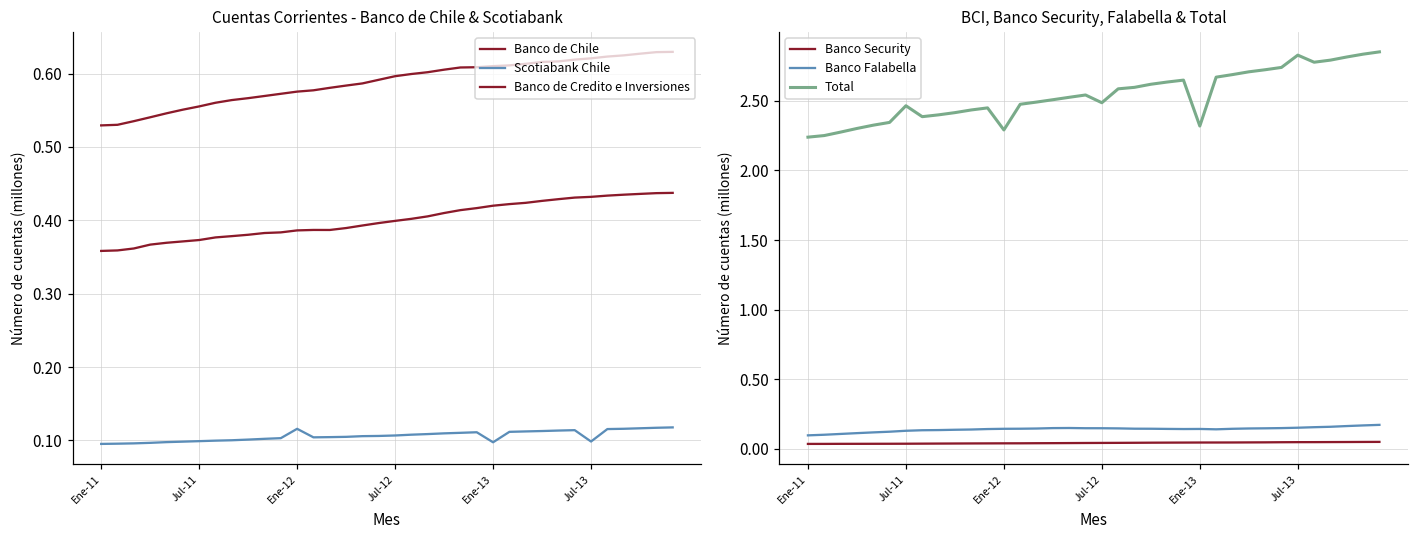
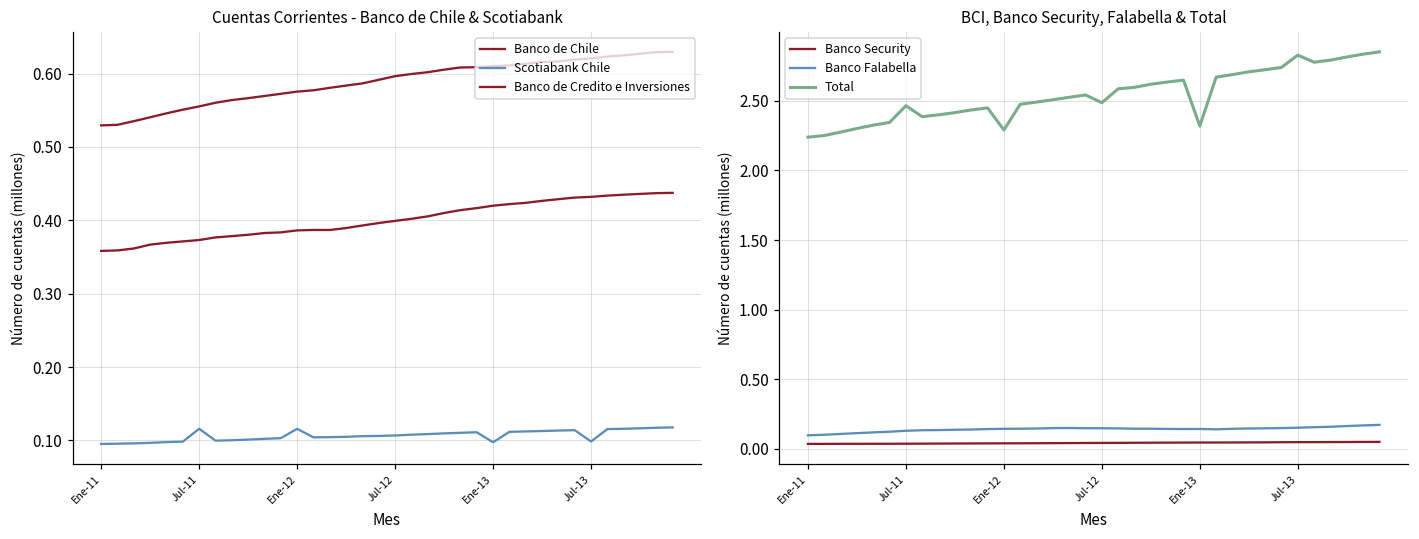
  {
    "Cuentas Corrientes - Banco de Chile & Scotiabank": {
      "Scotiabank Chile": {
        "Ene-11": 0.10,
-       "Jul-11": 0.10,
+       "Jul-11": 0.12,
        "Ene-12": 0.12,
        "Jul-12": 0.11,
        "Ene-13": 0.10,
        "Jul-13": 0.10
      }
    },
    "BCI, Banco Security, Falabella & Total": {
      "Banco Security": {
        "Ene-11": 0.04,
        "Jul-11": 0.04,
        "Ene-12": 0.04,
        "Jul-12": 0.04,
        "Ene-13": 0.05,
        "Jul-13": 0.05
      },
      "Banco Falabella": {
        "Ene-11": 0.10,
        "Jul-11": 0.13,
        "Ene-12": 0.14,
        "Jul-12": 0.15,
        "Ene-13": 0.14,
        "Jul-13": 0.15
      },
      "Total": {
        "Ene-11": 2.24,
        "Jul-11": 2.46,
        "Ene-12": 2.29,
        "Jul-12": 2.49,
        "Ene-13": 2.32,
        "Jul-13": 2.83
      }
    }
  }
